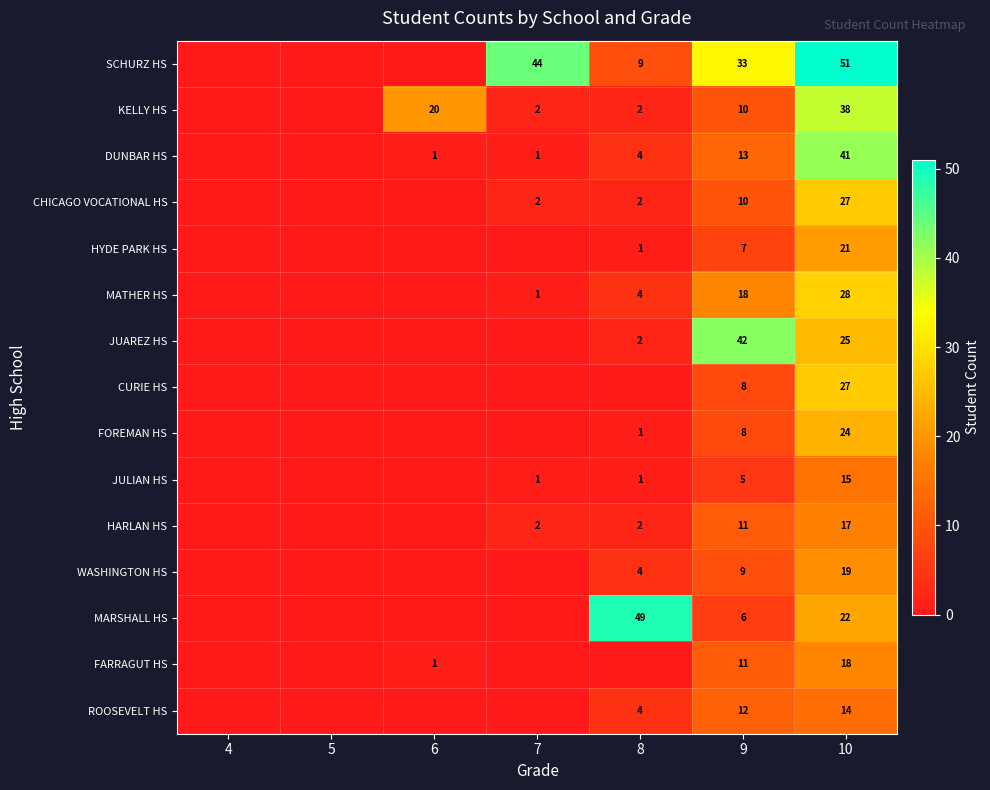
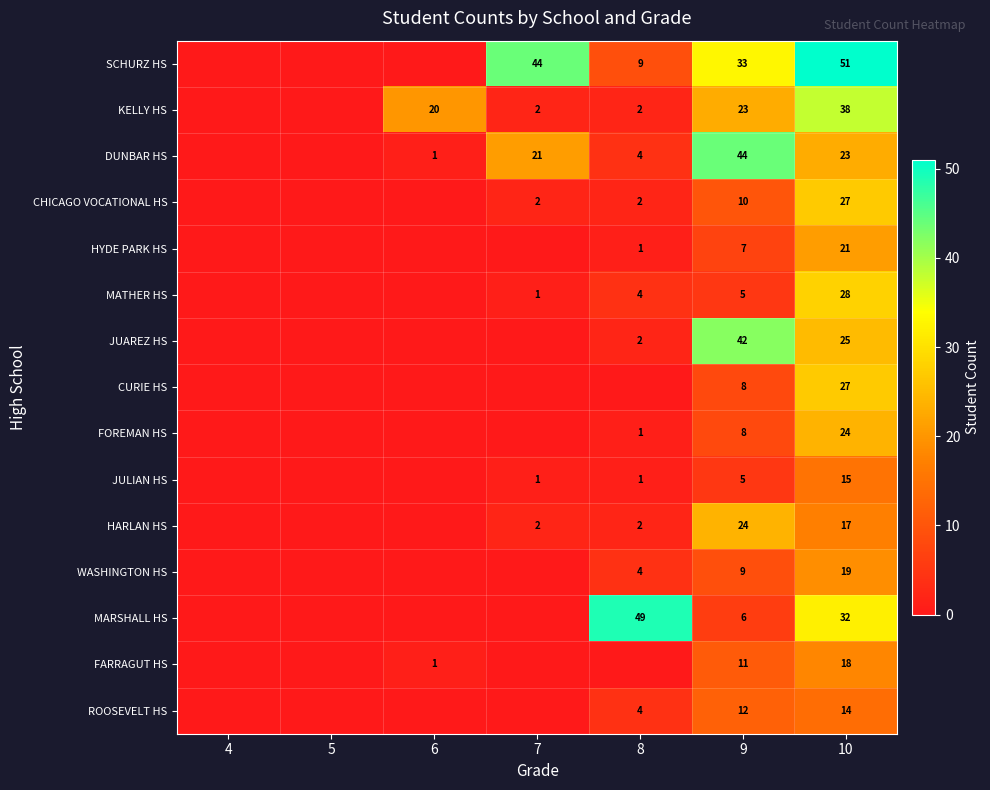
  {
    "SCHURZ HS": {
      "7": 44,
      "8": 9,
      "9": 33,
      "10": 51
    },
    "KELLY HS": {
      "6": 20,
      "7": 2,
      "8": 2,
-     "9": 10,
+     "9": 23,
      "10": 38
    },
    "DUNBAR HS": {
      "6": 1,
-     "7": 1,
+     "7": 21,
      "8": 4,
-     "9": 13,
-     "10": 41
+     "9": 44,
+     "10": 23
    },
    "CHICAGO VOCATIONAL HS": {
      "7": 2,
      "8": 2,
      "9": 10,
      "10": 27
    },
    "HYDE PARK HS": {
      "8": 1,
      "9": 7,
      "10": 21
    },
    "MATHER HS": {
      "7": 1,
      "8": 4,
-     "9": 18,
+     "9": 5,
      "10": 28
    },
    "JUAREZ HS": {
      "8": 2,
      "9": 42,
      "10": 25
    },
    "CURIE HS": {
      "9": 8,
      "10": 27
    },
    "FOREMAN HS": {
      "8": 1,
      "9": 8,
      "10": 24
    },
    "JULIAN HS": {
      "7": 1,
      "8": 1,
      "9": 5,
      "10": 15
    },
    "HARLAN HS": {
      "7": 2,
      "8": 2,
-     "9": 11,
+     "9": 24,
      "10": 17
    },
    "WASHINGTON HS": {
      "8": 4,
      "9": 9,
      "10": 19
    },
    "MARSHALL HS": {
      "8": 49,
      "9": 6,
-     "10": 22
+     "10": 32
    },
    "FARRAGUT HS": {
      "6": 1,
      "9": 11,
      "10": 18
    },
    "ROOSEVELT HS": {
      "8": 4,
      "9": 12,
      "10": 14
    }
  }
